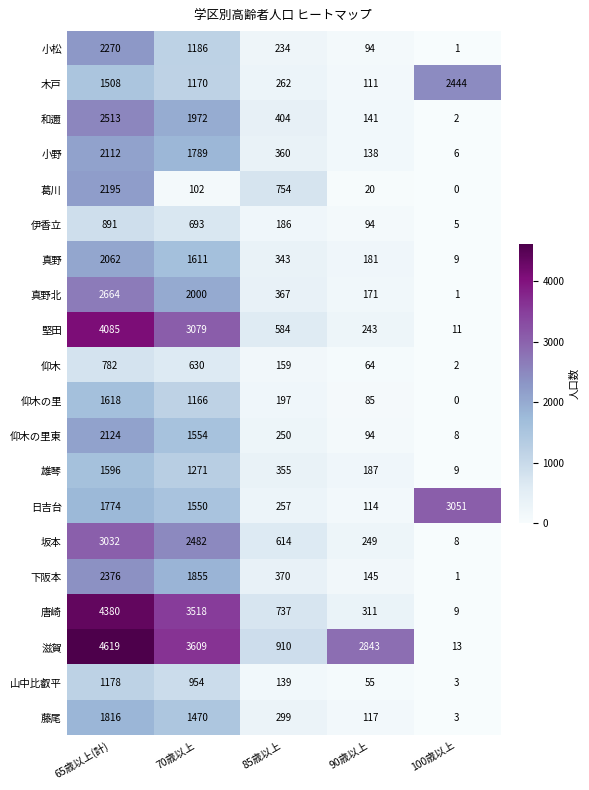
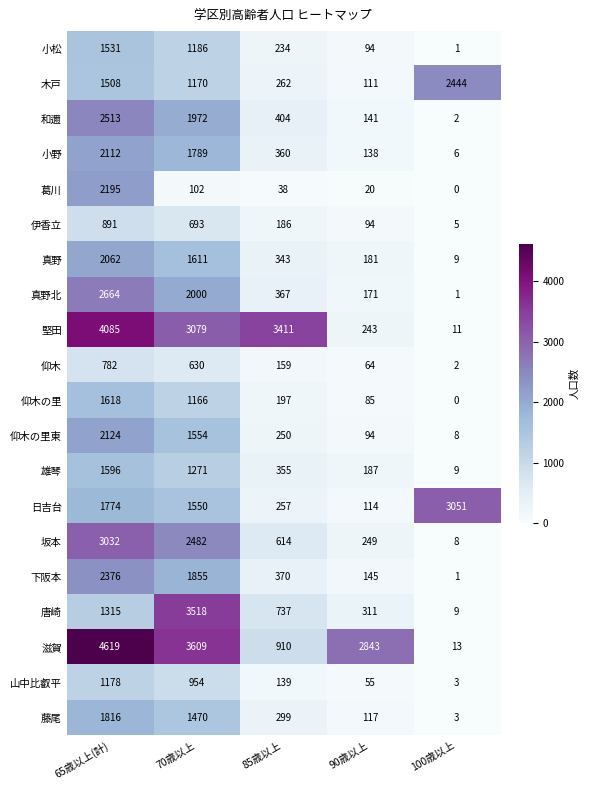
  {
    "小松": {
-     "65歳以上(計)": 2270,
+     "65歳以上(計)": 1531,
      "70歳以上": 1186,
      "85歳以上": 234,
      "90歳以上": 94,
      "100歳以上": 1
    },
    "木戸": {
      "65歳以上(計)": 1508,
      "70歳以上": 1170,
      "85歳以上": 262,
      "90歳以上": 111,
      "100歳以上": 2444
    },
    "和邇": {
      "65歳以上(計)": 2513,
      "70歳以上": 1972,
      "85歳以上": 404,
      "90歳以上": 141,
      "100歳以上": 2
    },
    "小野": {
      "65歳以上(計)": 2112,
      "70歳以上": 1789,
      "85歳以上": 360,
      "90歳以上": 138,
      "100歳以上": 6
    },
    "葛川": {
      "65歳以上(計)": 2195,
      "70歳以上": 102,
-     "85歳以上": 754,
+     "85歳以上": 38,
      "90歳以上": 20,
      "100歳以上": 0
    },
    "伊香立": {
      "65歳以上(計)": 891,
      "70歳以上": 693,
      "85歳以上": 186,
      "90歳以上": 94,
      "100歳以上": 5
    },
    "真野": {
      "65歳以上(計)": 2062,
      "70歳以上": 1611,
      "85歳以上": 343,
      "90歳以上": 181,
      "100歳以上": 9
    },
    "真野北": {
      "65歳以上(計)": 2664,
      "70歳以上": 2000,
      "85歳以上": 367,
      "90歳以上": 171,
      "100歳以上": 1
    },
    "堅田": {
      "65歳以上(計)": 4085,
      "70歳以上": 3079,
-     "85歳以上": 584,
+     "85歳以上": 3411,
      "90歳以上": 243,
      "100歳以上": 11
    },
    "仰木": {
      "65歳以上(計)": 782,
      "70歳以上": 630,
      "85歳以上": 159,
      "90歳以上": 64,
      "100歳以上": 2
    },
    "仰木の里": {
      "65歳以上(計)": 1618,
      "70歳以上": 1166,
      "85歳以上": 197,
      "90歳以上": 85,
      "100歳以上": 0
    },
    "仰木の里東": {
      "65歳以上(計)": 2124,
      "70歳以上": 1554,
      "85歳以上": 250,
      "90歳以上": 94,
      "100歳以上": 8
    },
    "雄琴": {
      "65歳以上(計)": 1596,
      "70歳以上": 1271,
      "85歳以上": 355,
      "90歳以上": 187,
      "100歳以上": 9
    },
    "日吉台": {
      "65歳以上(計)": 1774,
      "70歳以上": 1550,
      "85歳以上": 257,
      "90歳以上": 114,
      "100歳以上": 3051
    },
    "坂本": {
      "65歳以上(計)": 3032,
      "70歳以上": 2482,
      "85歳以上": 614,
      "90歳以上": 249,
      "100歳以上": 8
    },
    "下阪本": {
      "65歳以上(計)": 2376,
      "70歳以上": 1855,
      "85歳以上": 370,
      "90歳以上": 145,
      "100歳以上": 1
    },
    "唐崎": {
-     "65歳以上(計)": 4380,
+     "65歳以上(計)": 1315,
      "70歳以上": 3518,
      "85歳以上": 737,
      "90歳以上": 311,
      "100歳以上": 9
    },
    "滋賀": {
      "65歳以上(計)": 4619,
      "70歳以上": 3609,
      "85歳以上": 910,
      "90歳以上": 2843,
      "100歳以上": 13
    },
    "山中比叡平": {
      "65歳以上(計)": 1178,
      "70歳以上": 954,
      "85歳以上": 139,
      "90歳以上": 55,
      "100歳以上": 3
    },
    "藤尾": {
      "65歳以上(計)": 1816,
      "70歳以上": 1470,
      "85歳以上": 299,
      "90歳以上": 117,
      "100歳以上": 3
    }
  }
